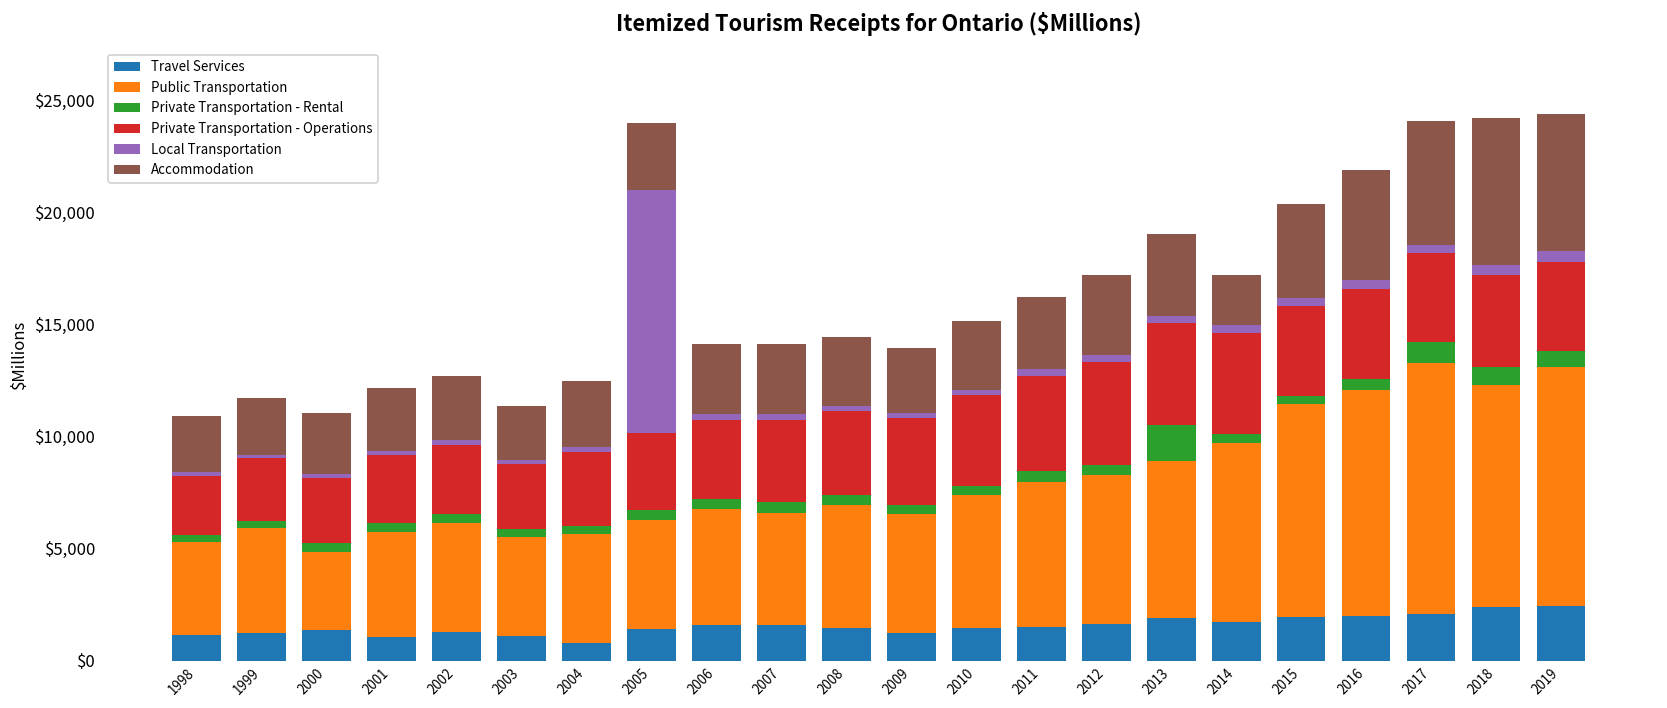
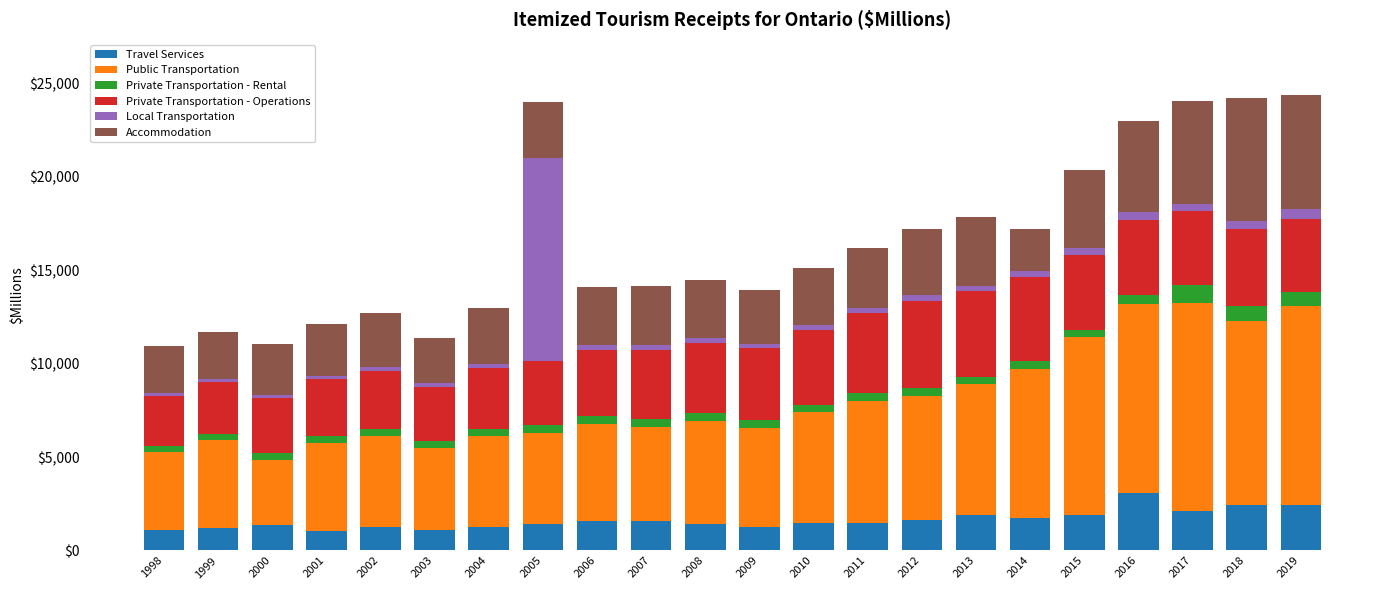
  {
    "Travel Services": {
      "1998": "$1,100",
      "1999": "$1,200",
      "2000": "$1,400",
      "2001": "$1,100",
      "2002": "$1,300",
      "2003": "$1,100",
-     "2004": "$800",
+     "2004": "$1,300",
      "2005": "$1,400",
      "2006": "$1,600",
      "2007": "$1,600",
      "2008": "$1,400",
      "2009": "$1,300",
      "2010": "$1,500",
      "2011": "$1,500",
      "2012": "$1,600",
      "2013": "$1,900",
      "2014": "$1,700",
      "2015": "$1,900",
-     "2016": "$2,000",
+     "2016": "$3,100",
      "2017": "$2,100",
      "2018": "$2,400",
      "2019": "$2,400"
    },
    "Public Transportation": {
      "1998": "$4,200",
      "1999": "$4,700",
      "2000": "$3,500",
      "2001": "$4,700",
      "2002": "$4,800",
      "2003": "$4,400",
      "2004": "$4,800",
      "2005": "$4,900",
      "2006": "$5,200",
      "2007": "$5,000",
      "2008": "$5,500",
      "2009": "$5,300",
      "2010": "$5,900",
      "2011": "$6,500",
      "2012": "$6,700",
      "2013": "$7,000",
      "2014": "$8,000",
      "2015": "$9,500",
      "2016": "$10,100",
      "2017": "$11,200",
      "2018": "$9,900",
      "2019": "$10,600"
    },
    "Private Transportation - Rental": {
      "1998": "$300",
      "1999": "$300",
      "2000": "$400",
      "2001": "$400",
      "2002": "$400",
      "2003": "$400",
      "2004": "$400",
      "2005": "$400",
      "2006": "$400",
      "2007": "$400",
      "2008": "$400",
      "2009": "$400",
      "2010": "$400",
      "2011": "$500",
      "2012": "$400",
-     "2013": "$1,600",
+     "2013": "$400",
      "2014": "$400",
      "2015": "$400",
      "2016": "$500",
      "2017": "$900",
      "2018": "$800",
      "2019": "$700"
    },
    "Private Transportation - Operations": {
      "1998": "$2,700",
      "1999": "$2,800",
      "2000": "$2,900",
      "2001": "$3,000",
      "2002": "$3,100",
      "2003": "$2,900",
      "2004": "$3,300",
      "2005": "$3,400",
      "2006": "$3,500",
      "2007": "$3,700",
      "2008": "$3,700",
      "2009": "$3,900",
      "2010": "$4,000",
      "2011": "$4,300",
      "2012": "$4,600",
      "2013": "$4,600",
      "2014": "$4,500",
      "2015": "$4,000",
      "2016": "$4,000",
      "2017": "$4,000",
      "2018": "$4,100",
      "2019": "$4,000"
    },
    "Local Transportation": {
      "1998": "$200",
      "1999": "$200",
      "2000": "$200",
      "2001": "$200",
      "2002": "$200",
      "2003": "$200",
      "2004": "$200",
      "2005": "$10,900",
      "2006": "$300",
      "2007": "$300",
      "2008": "$300",
      "2009": "$200",
      "2010": "$300",
      "2011": "$300",
      "2012": "$300",
      "2013": "$300",
      "2014": "$300",
      "2015": "$400",
      "2016": "$400",
      "2017": "$400",
      "2018": "$400",
      "2019": "$500"
    },
    "Accommodation": {
      "1998": "$2,500",
      "1999": "$2,500",
      "2000": "$2,700",
      "2001": "$2,800",
      "2002": "$2,900",
      "2003": "$2,400",
      "2004": "$3,000",
      "2005": "$3,000",
      "2006": "$3,100",
      "2007": "$3,100",
      "2008": "$3,100",
      "2009": "$2,900",
      "2010": "$3,100",
      "2011": "$3,200",
      "2012": "$3,500",
      "2013": "$3,700",
      "2014": "$2,300",
      "2015": "$4,200",
      "2016": "$4,900",
      "2017": "$5,500",
      "2018": "$6,600",
      "2019": "$6,100"
    }
  }
